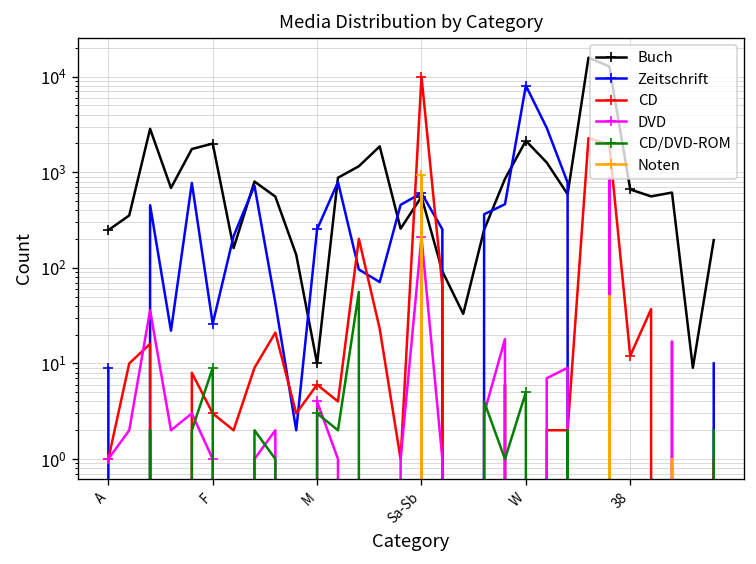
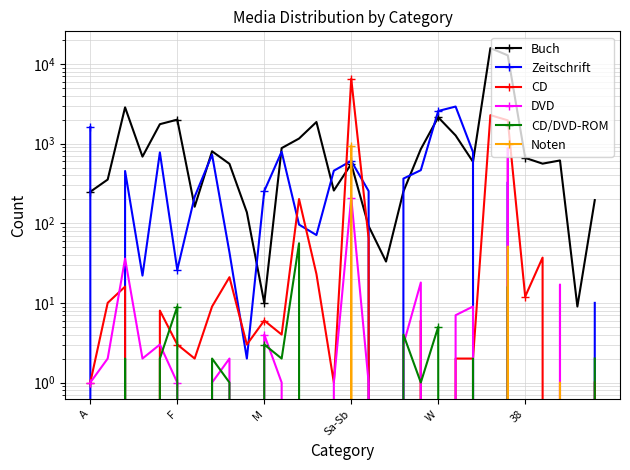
  {
    "Buch": {
      "A": 250,
      "F": 2000,
      "M": 10,
      "Sa-Sb": 600,
      "W": 2100,
      "38": 700
    },
    "Zeitschrift": {
-     "A": 9,
+     "A": 1600,
      "F": 26,
      "M": 250,
      "Sa-Sb": 600,
-     "W": 8000
+     "W": 2600
    },
    "CD": {
      "F": 3,
      "M": 6,
-     "Sa-Sb": 10000,
+     "Sa-Sb": 7000,
      "38": 12
    },
    "DVD": {
      "F": 1,
      "M": 4,
      "Sa-Sb": 210
    },
    "CD/DVD-ROM": {
      "F": 9,
      "M": 3,
      "W": 5
    },
    "Noten": {
      "Sa-Sb": 900
    }
  }
